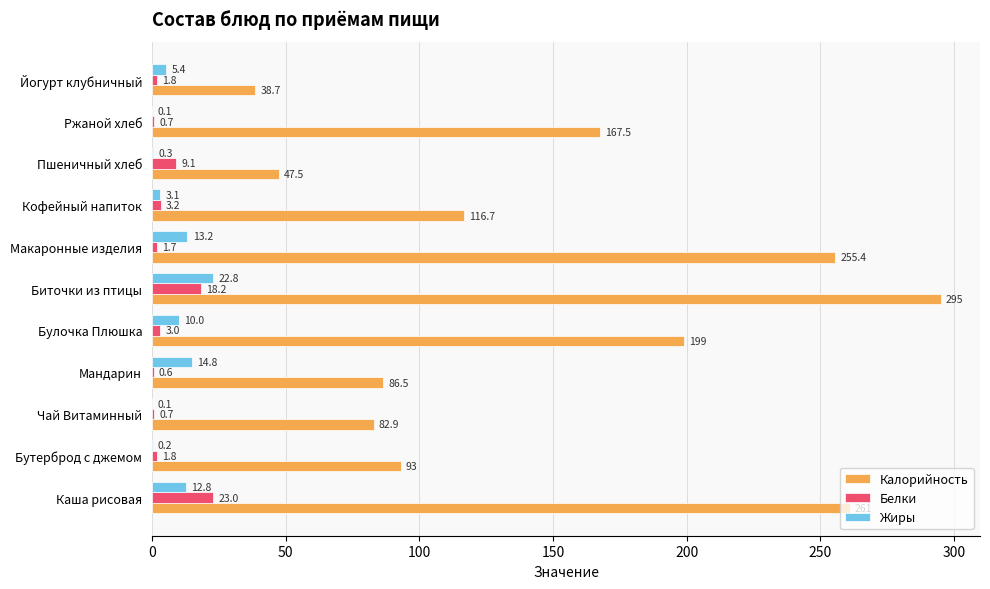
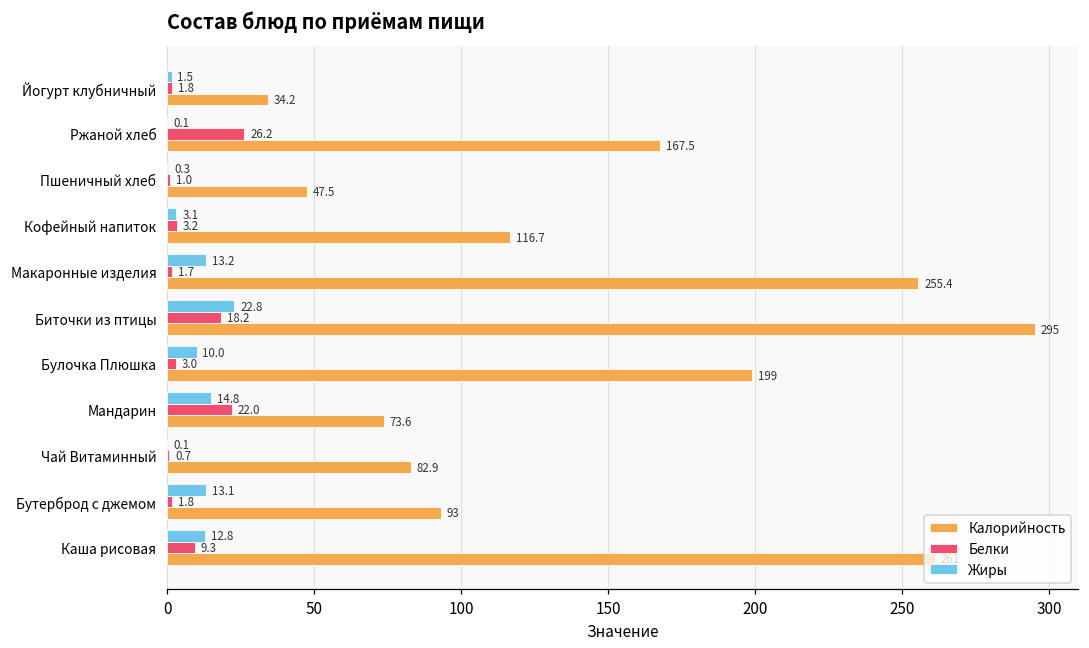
  {
    "Калорийность": {
-     "Йогурт клубничный": 38.7,
+     "Йогурт клубничный": 34.2,
      "Ржаной хлеб": 167.5,
      "Пшеничный хлеб": 47.5,
      "Кофейный напиток": 116.7,
      "Макаронные изделия": 255.4,
      "Биточки из птицы": 295,
      "Булочка Плюшка": 199,
-     "Мандарин": 86.5,
+     "Мандарин": 73.6,
      "Чай Витаминный": 82.9,
      "Бутерброд с джемом": 93
    },
    "Белки": {
      "Йогурт клубничный": 1.8,
-     "Ржаной хлеб": 0.7,
-     "Пшеничный хлеб": 9.1,
+     "Ржаной хлеб": 26.2,
+     "Пшеничный хлеб": 1.0,
      "Кофейный напиток": 3.2,
      "Макаронные изделия": 1.7,
      "Биточки из птицы": 18.2,
      "Булочка Плюшка": 3.0,
-     "Мандарин": 0.6,
+     "Мандарин": 22.0,
      "Чай Витаминный": 0.7,
      "Бутерброд с джемом": 1.8,
-     "Каша рисовая": 23.0
+     "Каша рисовая": 9.3
    },
    "Жиры": {
-     "Йогурт клубничный": 5.4,
+     "Йогурт клубничный": 1.5,
      "Ржаной хлеб": 0.1,
      "Пшеничный хлеб": 0.3,
      "Кофейный напиток": 3.1,
      "Макаронные изделия": 13.2,
      "Биточки из птицы": 22.8,
      "Булочка Плюшка": 10.0,
      "Мандарин": 14.8,
      "Чай Витаминный": 0.1,
-     "Бутерброд с джемом": 0.2,
+     "Бутерброд с джемом": 13.1,
      "Каша рисовая": 12.8
    }
  }
